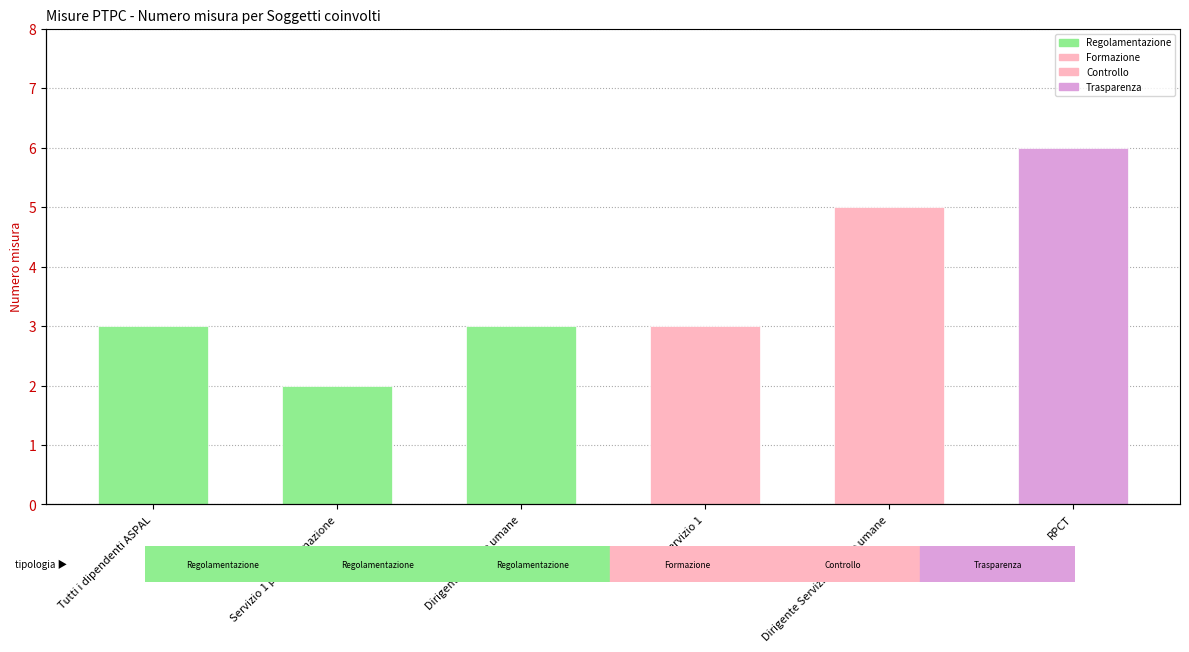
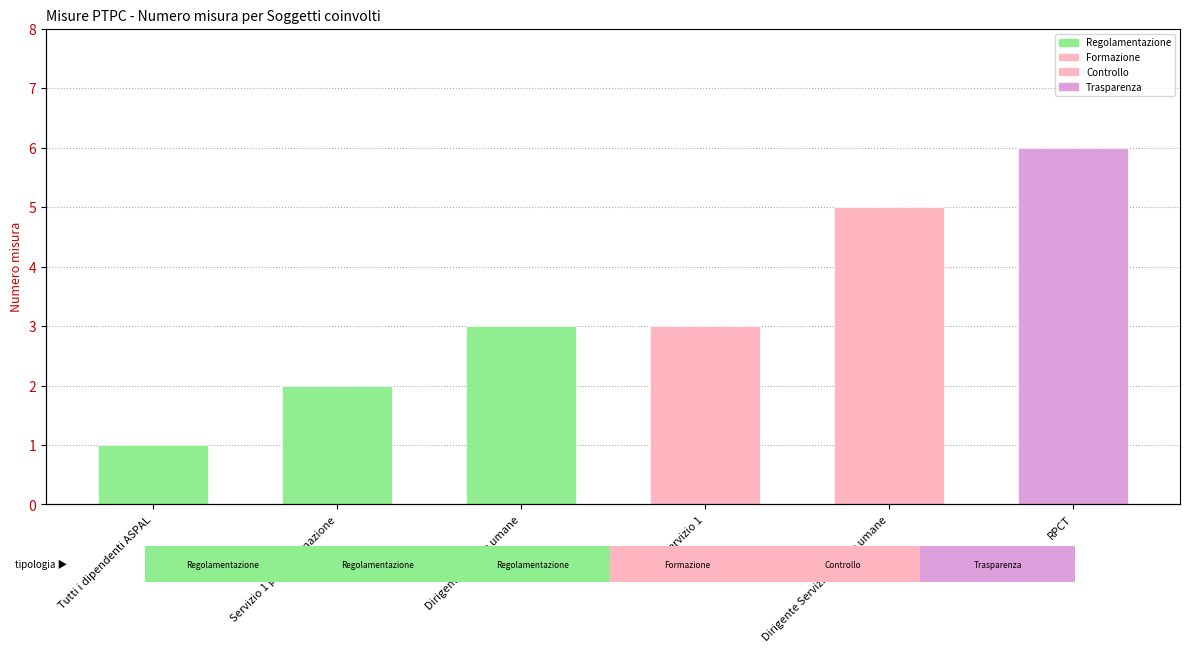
  {
-   "Tutti i dipendenti ASPAL": 3,
+   "Tutti i dipendenti ASPAL": 1,
    "Servizio 1": 3,
    "RPCT": 6
  }
